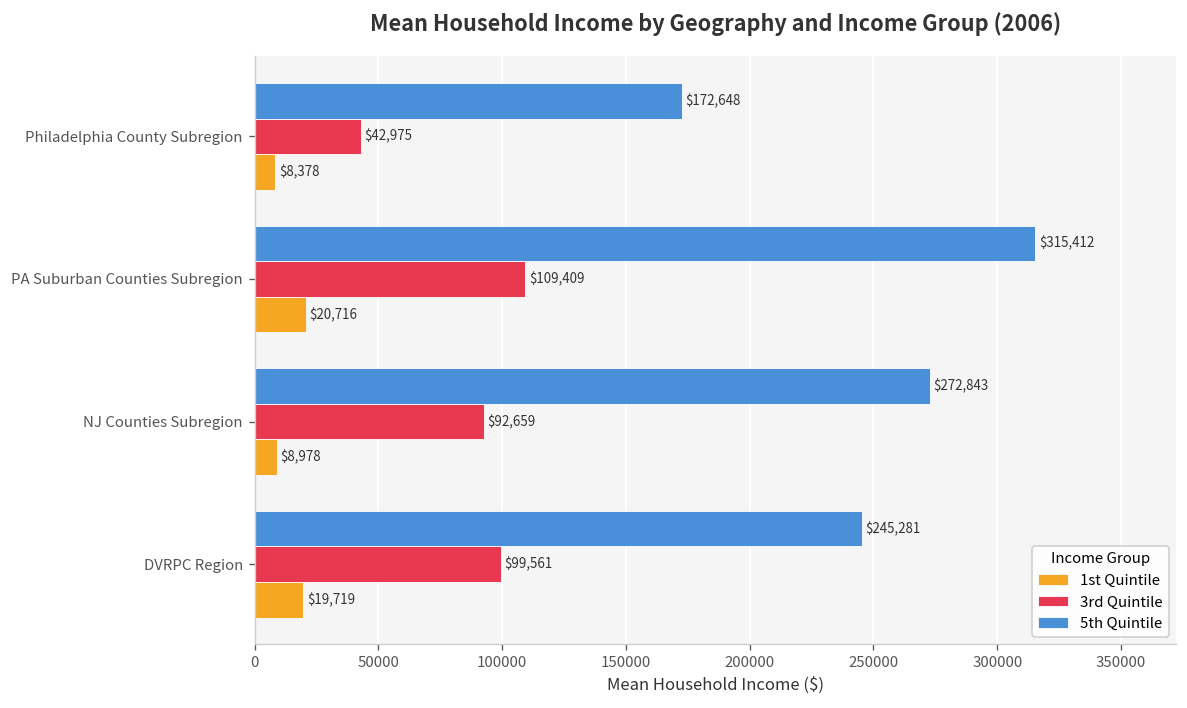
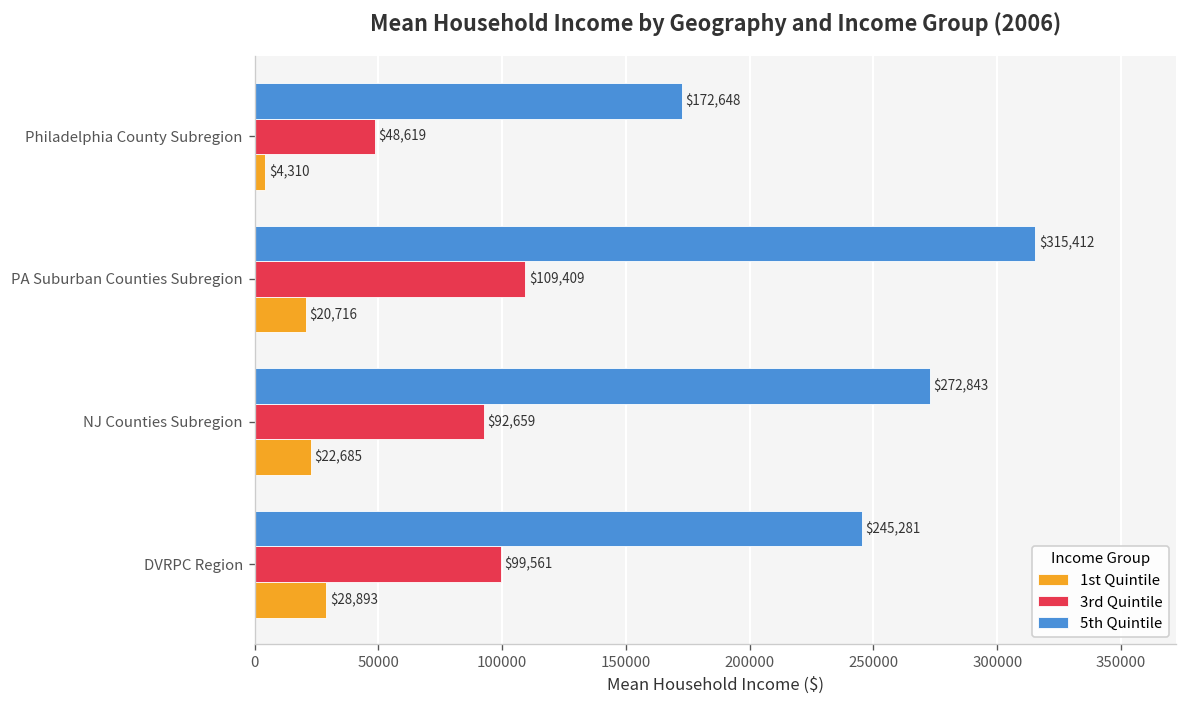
  {
    "1st Quintile": {
-     "Philadelphia County Subregion": "$8,378",
+     "Philadelphia County Subregion": "$4,310",
      "PA Suburban Counties Subregion": "$20,716",
-     "NJ Counties Subregion": "$8,978",
-     "DVRPC Region": "$19,719"
+     "NJ Counties Subregion": "$22,685",
+     "DVRPC Region": "$28,893"
    },
    "3rd Quintile": {
-     "Philadelphia County Subregion": "$42,975",
+     "Philadelphia County Subregion": "$48,619",
      "PA Suburban Counties Subregion": "$109,409",
      "NJ Counties Subregion": "$92,659",
      "DVRPC Region": "$99,561"
    },
    "5th Quintile": {
      "Philadelphia County Subregion": "$172,648",
      "PA Suburban Counties Subregion": "$315,412",
      "NJ Counties Subregion": "$272,843",
      "DVRPC Region": "$245,281"
    }
  }
